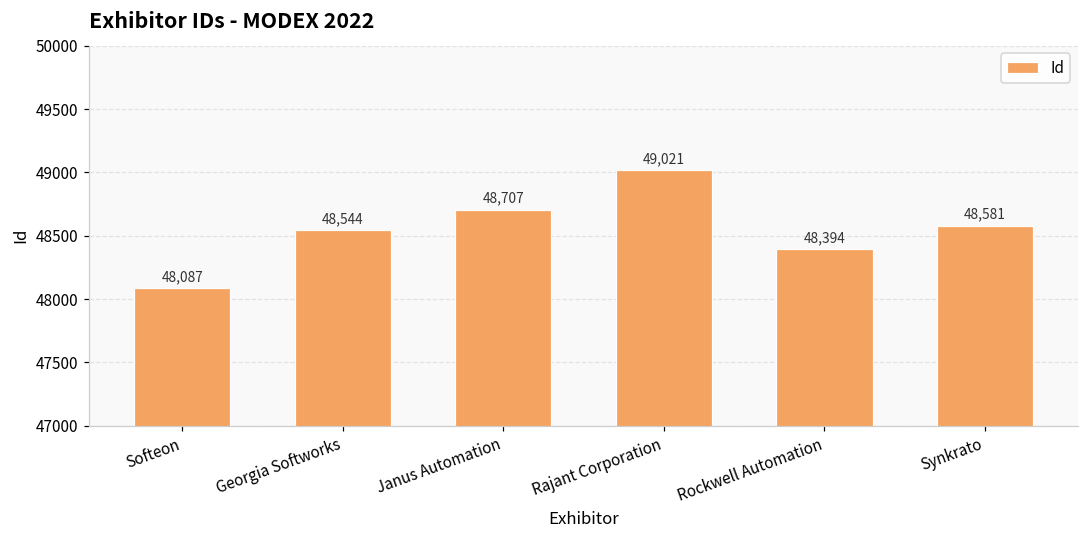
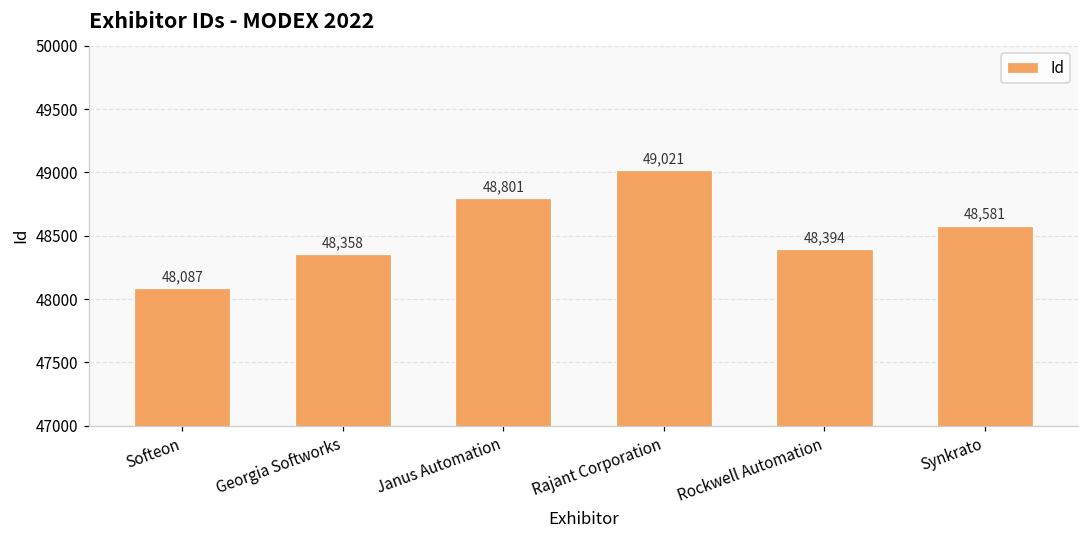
  {
    "Softeon": "48,087",
-   "Georgia Softworks": "48,544",
-   "Janus Automation": "48,707",
+   "Georgia Softworks": "48,358",
+   "Janus Automation": "48,801",
    "Rajant Corporation": "49,021",
    "Rockwell Automation": "48,394",
    "Synkrato": "48,581"
  }
